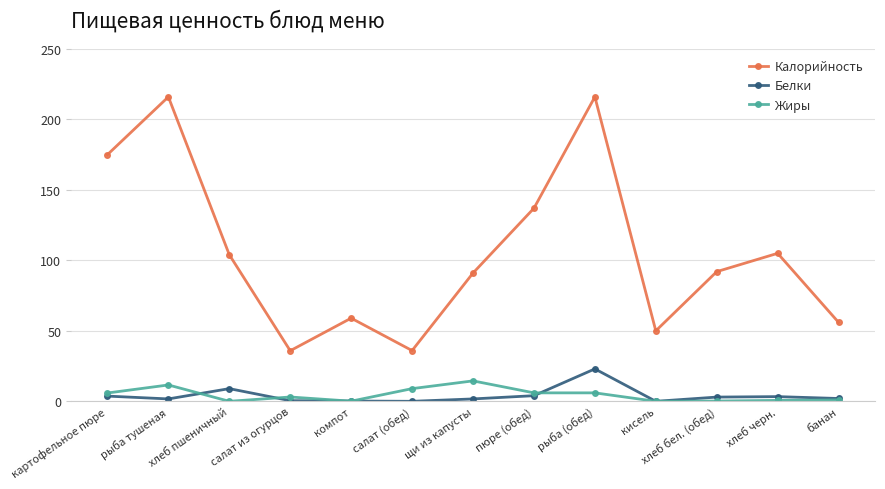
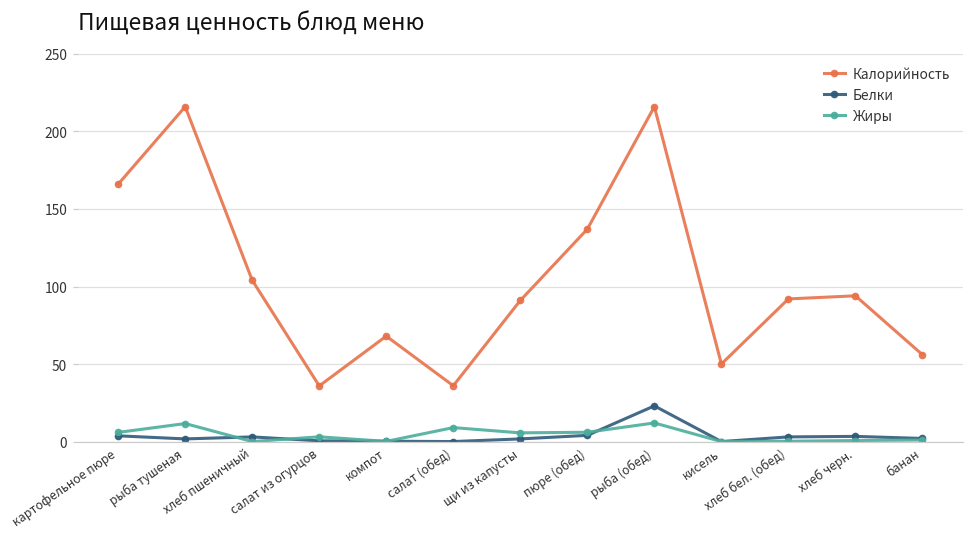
  {
    "Калорийность": {
-     "картофельное пюре": 175,
+     "картофельное пюре": 166,
      "рыба тушеная": 216,
      "хлеб пшеничный": 104,
      "салат из огурцов": 36,
-     "компот": 59,
+     "компот": 68,
      "салат (обед)": 36,
      "щи из капусты": 91,
      "пюре (обед)": 137,
      "рыба (обед)": 216,
      "кисель": 50,
      "хлеб бел. (обед)": 92,
-     "хлеб черн.": 105,
+     "хлеб черн.": 94,
      "банан": 56
    },
    "Белки": {
      "картофельное пюре": 4,
      "рыба тушеная": 2,
-     "хлеб пшеничный": 9,
+     "хлеб пшеничный": 3,
      "салат из огурцов": 0,
      "салат (обед)": 0,
      "щи из капусты": 2,
      "пюре (обед)": 4,
      "рыба (обед)": 23,
      "хлеб бел. (обед)": 3,
      "хлеб черн.": 3
    },
    "Жиры": {
      "картофельное пюре": 6,
      "рыба тушеная": 12,
      "хлеб пшеничный": 0,
      "салат из огурцов": 3,
      "салат (обед)": 9,
-     "щи из капусты": 15,
+     "щи из капусты": 6,
      "пюре (обед)": 6,
-     "рыба (обед)": 6,
+     "рыба (обед)": 12,
      "хлеб бел. (обед)": 0,
      "хлеб черн.": 1
    }
  }
